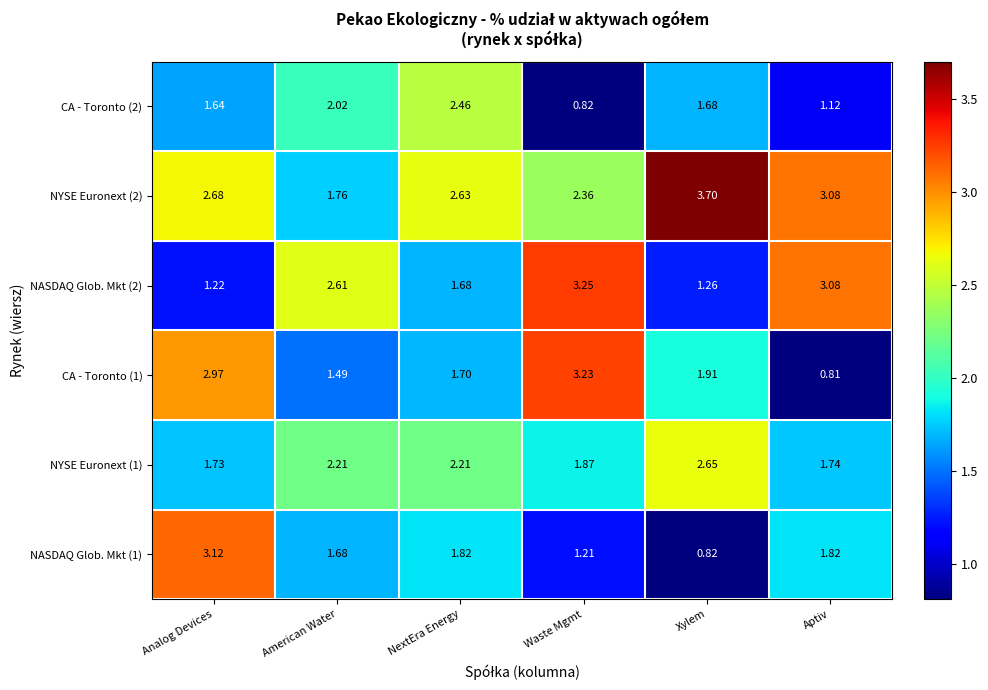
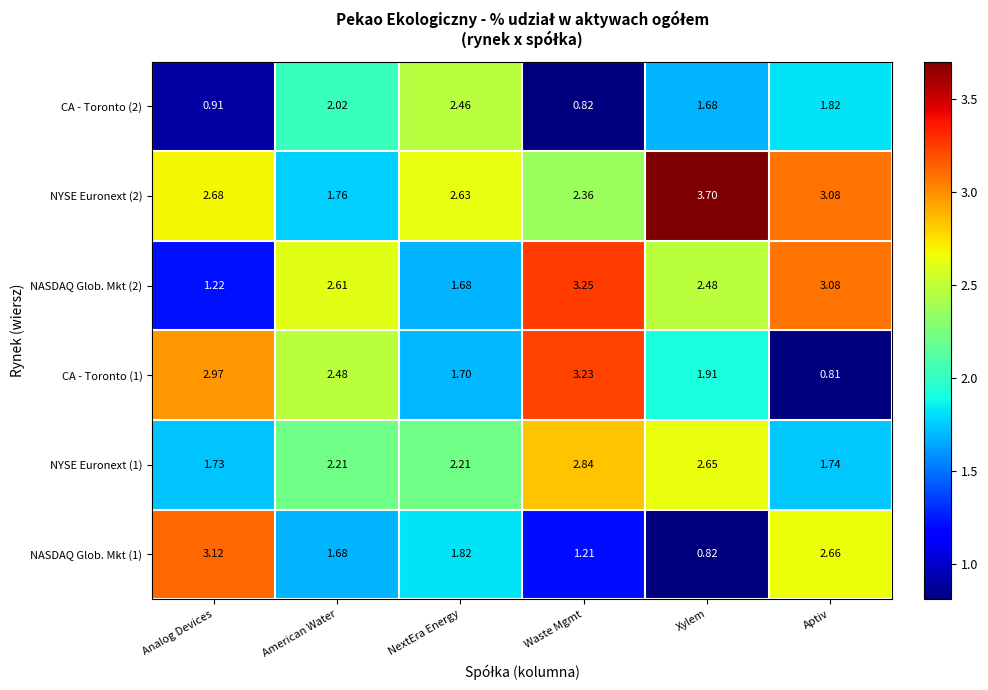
  {
    "CA - Toronto (2)": {
-     "Analog Devices": 1.64,
+     "Analog Devices": 0.91,
      "American Water": 2.02,
      "NextEra Energy": 2.46,
      "Waste Mgmt": 0.82,
      "Xylem": 1.68,
-     "Aptiv": 1.12
+     "Aptiv": 1.82
    },
    "NYSE Euronext (2)": {
      "Analog Devices": 2.68,
      "American Water": 1.76,
      "NextEra Energy": 2.63,
      "Waste Mgmt": 2.36,
      "Xylem": 3.70,
      "Aptiv": 3.08
    },
    "NASDAQ Glob. Mkt (2)": {
      "Analog Devices": 1.22,
      "American Water": 2.61,
      "NextEra Energy": 1.68,
      "Waste Mgmt": 3.25,
-     "Xylem": 1.26,
+     "Xylem": 2.48,
      "Aptiv": 3.08
    },
    "CA - Toronto (1)": {
      "Analog Devices": 2.97,
-     "American Water": 1.49,
+     "American Water": 2.48,
      "NextEra Energy": 1.70,
      "Waste Mgmt": 3.23,
      "Xylem": 1.91,
      "Aptiv": 0.81
    },
    "NYSE Euronext (1)": {
      "Analog Devices": 1.73,
      "American Water": 2.21,
      "NextEra Energy": 2.21,
-     "Waste Mgmt": 1.87,
+     "Waste Mgmt": 2.84,
      "Xylem": 2.65,
      "Aptiv": 1.74
    },
    "NASDAQ Glob. Mkt (1)": {
      "Analog Devices": 3.12,
      "American Water": 1.68,
      "NextEra Energy": 1.82,
      "Waste Mgmt": 1.21,
      "Xylem": 0.82,
-     "Aptiv": 1.82
+     "Aptiv": 2.66
    }
  }
